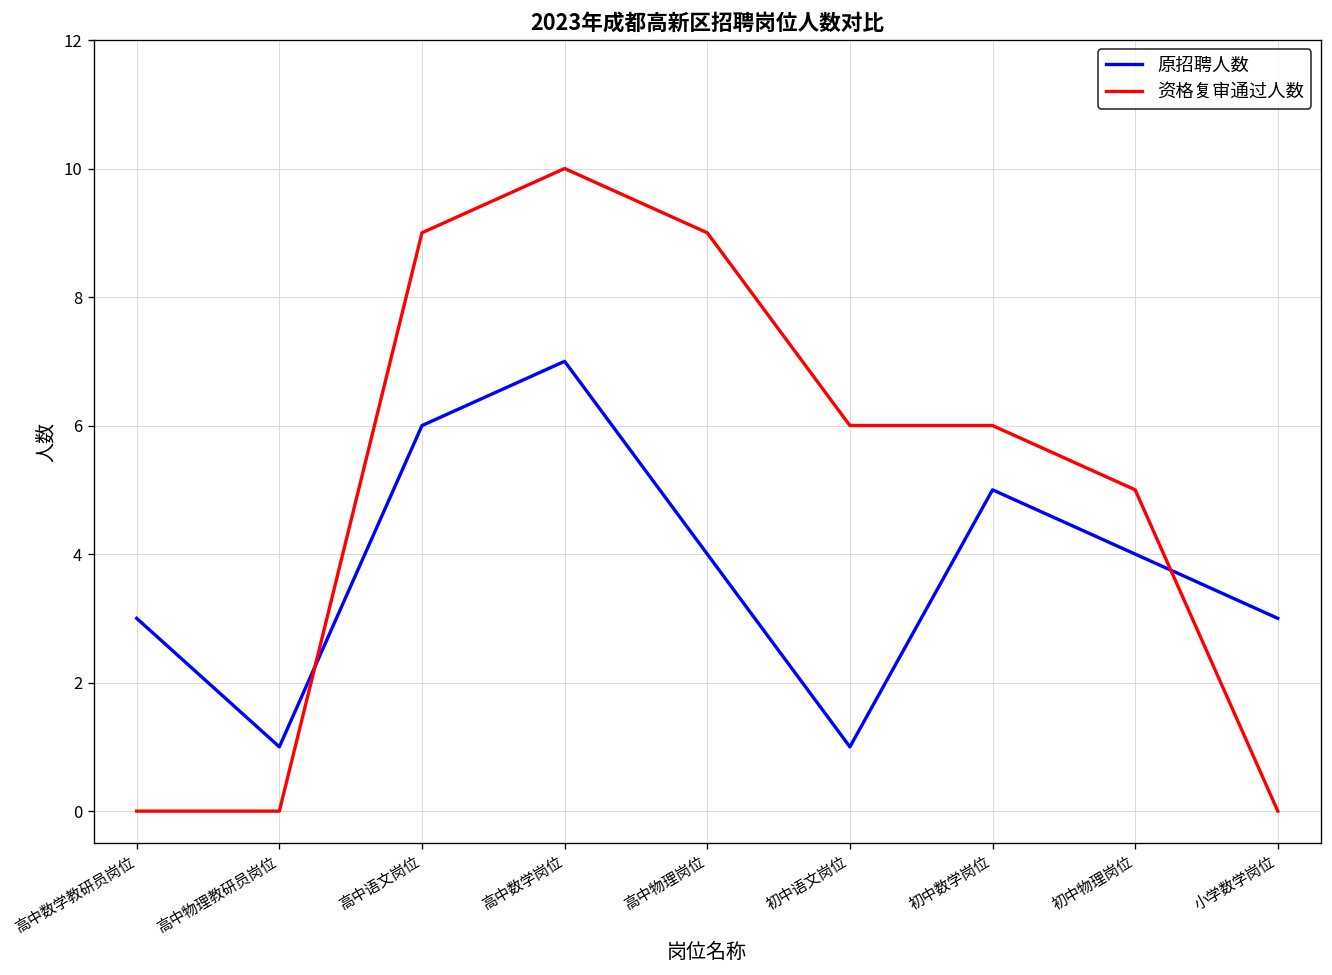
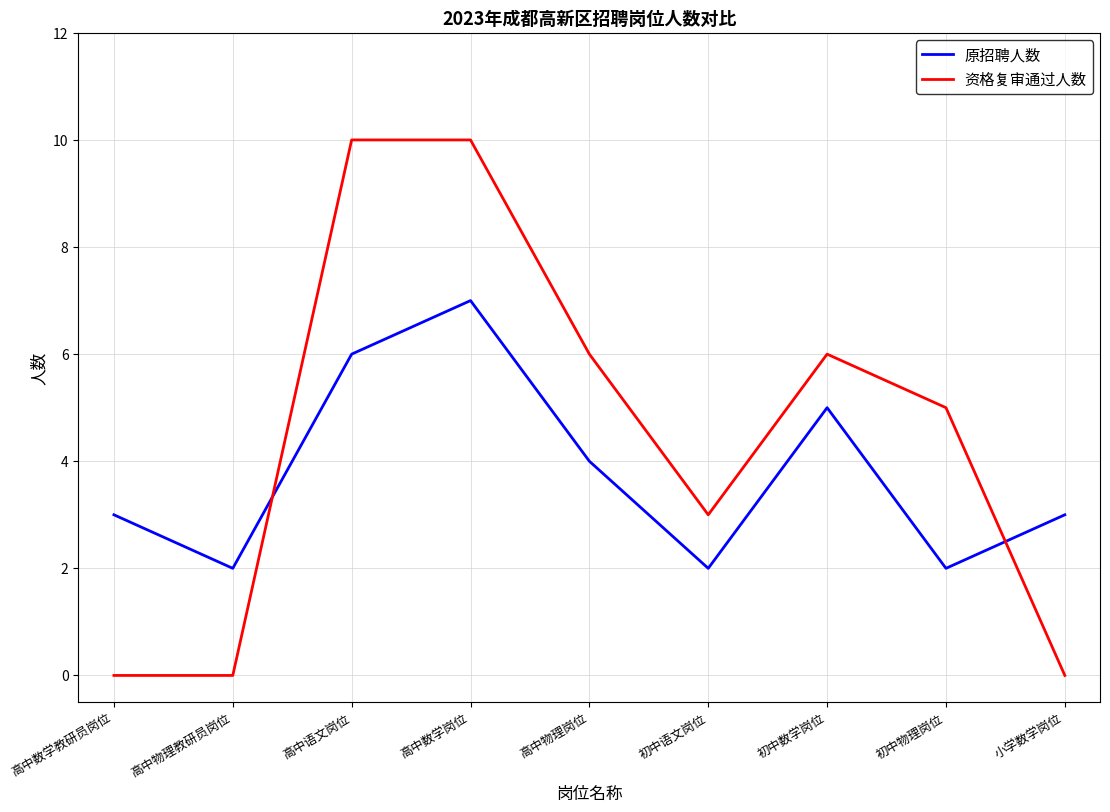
  {
    "原招聘人数": {
      "高中数学教研员岗位": 3,
-     "高中物理教研员岗位": 1,
+     "高中物理教研员岗位": 2,
      "高中语文岗位": 6,
      "高中数学岗位": 7,
      "高中物理岗位": 4,
-     "初中语文岗位": 1,
+     "初中语文岗位": 2,
      "初中数学岗位": 5,
-     "初中物理岗位": 4,
+     "初中物理岗位": 2,
      "小学数学岗位": 3
    },
    "资格复审通过人数": {
      "高中数学教研员岗位": 0,
      "高中物理教研员岗位": 0,
-     "高中语文岗位": 9,
+     "高中语文岗位": 10,
      "高中数学岗位": 10,
-     "高中物理岗位": 9,
-     "初中语文岗位": 6,
+     "高中物理岗位": 6,
+     "初中语文岗位": 3,
      "初中数学岗位": 6,
      "初中物理岗位": 5,
      "小学数学岗位": 0
    }
  }
